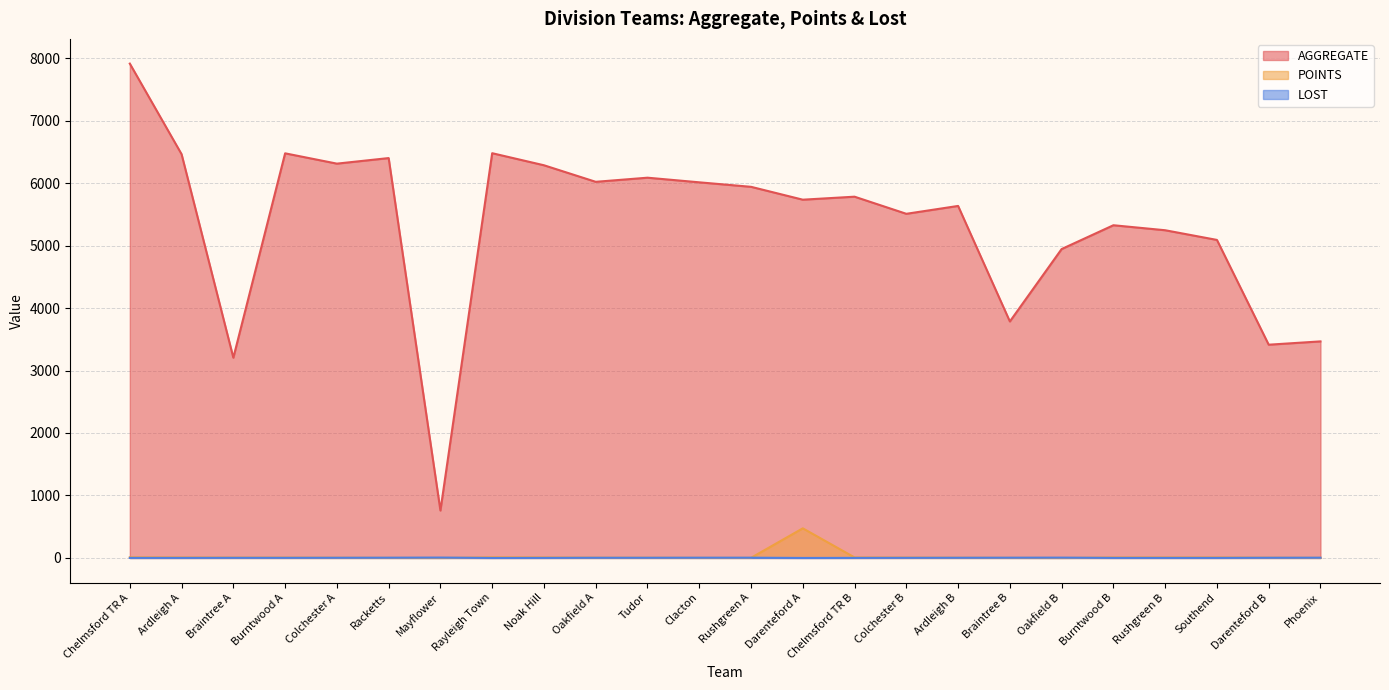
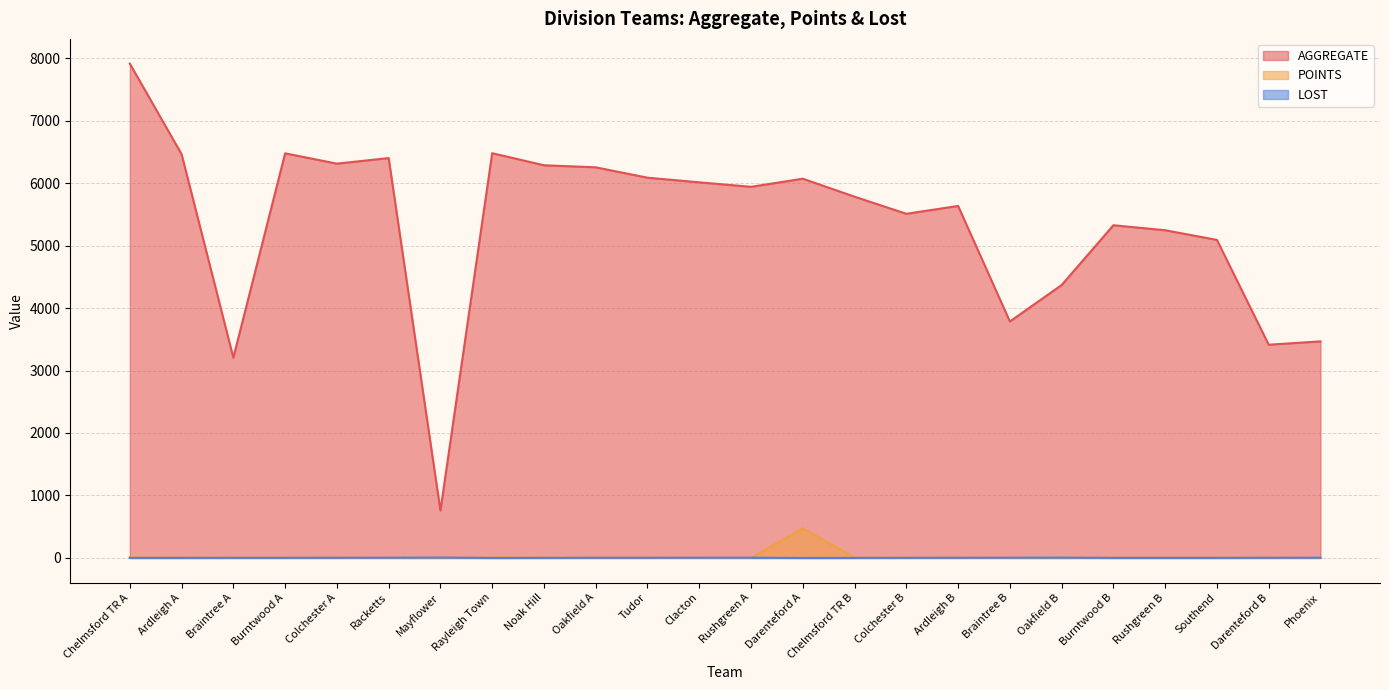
  {
    "AGGREGATE": {
      "Chelmsford TR A": 7900,
      "Ardleigh A": 6500,
      "Braintree A": 3200,
      "Burntwood A": 6500,
      "Colchester A": 6300,
      "Racketts": 6400,
      "Mayflower": 800,
      "Rayleigh Town": 6500,
      "Noak Hill": 6300,
-     "Oakfield A": 6000,
+     "Oakfield A": 6300,
      "Tudor": 6100,
      "Clacton": 6000,
      "Rushgreen A": 5900,
-     "Darenteford A": 5700,
+     "Darenteford A": 6100,
      "Chelmsford TR B": 5800,
      "Colchester B": 5500,
      "Ardleigh B": 5600,
      "Braintree B": 3800,
-     "Oakfield B": 4900,
+     "Oakfield B": 4400,
      "Burntwood B": 5300,
      "Rushgreen B": 5200,
      "Southend": 5100,
      "Darenteford B": 3400,
      "Phoenix": 3500
    },
    "POINTS": {
      "Darenteford A": 500
    },
    "LOST": {
      "Darenteford A": 0
    }
  }
